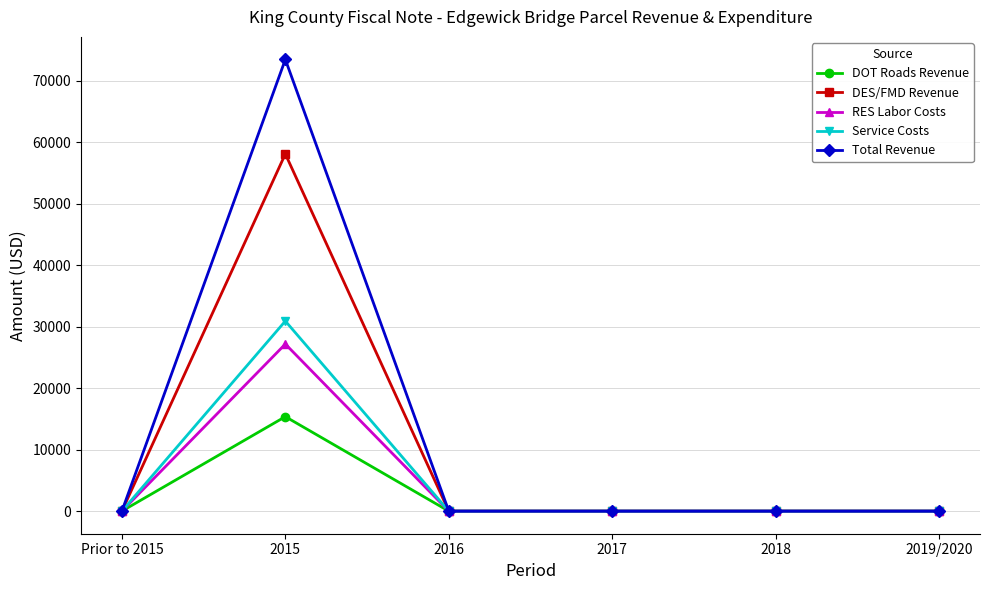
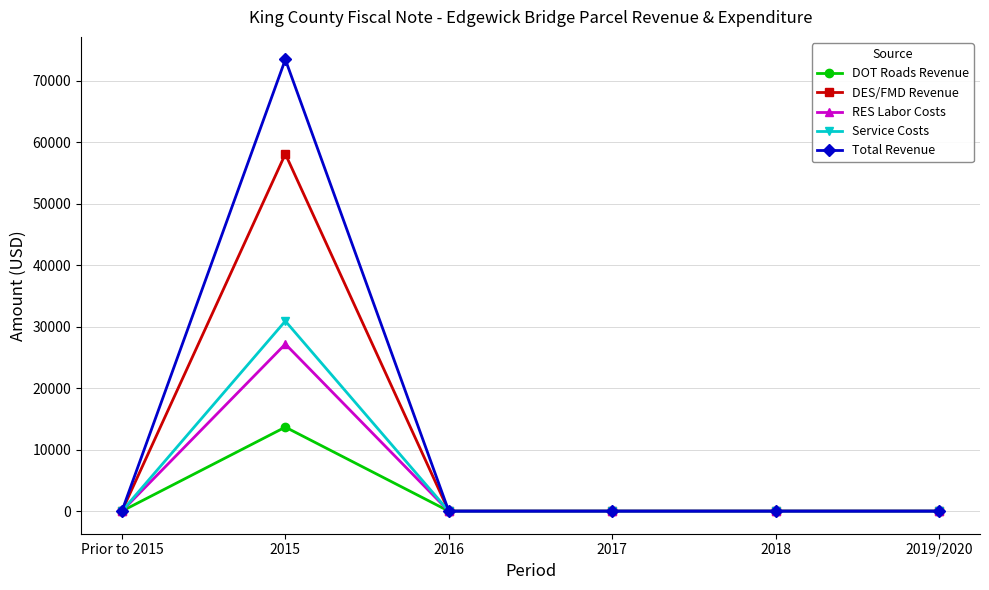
  {
    "DOT Roads Revenue": {
-     "2015": 15000
+     "2015": 14000
    },
    "DES/FMD Revenue": {
      "2015": 58000
    },
    "RES Labor Costs": {
      "2015": 27000
    },
    "Service Costs": {
      "2015": 31000
    },
    "Total Revenue": {
      "2015": 74000
    }
  }
